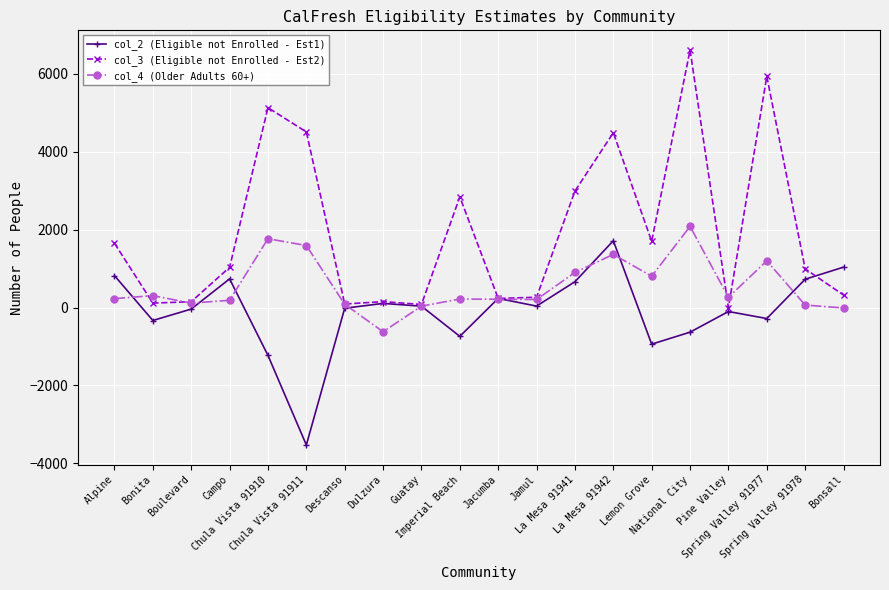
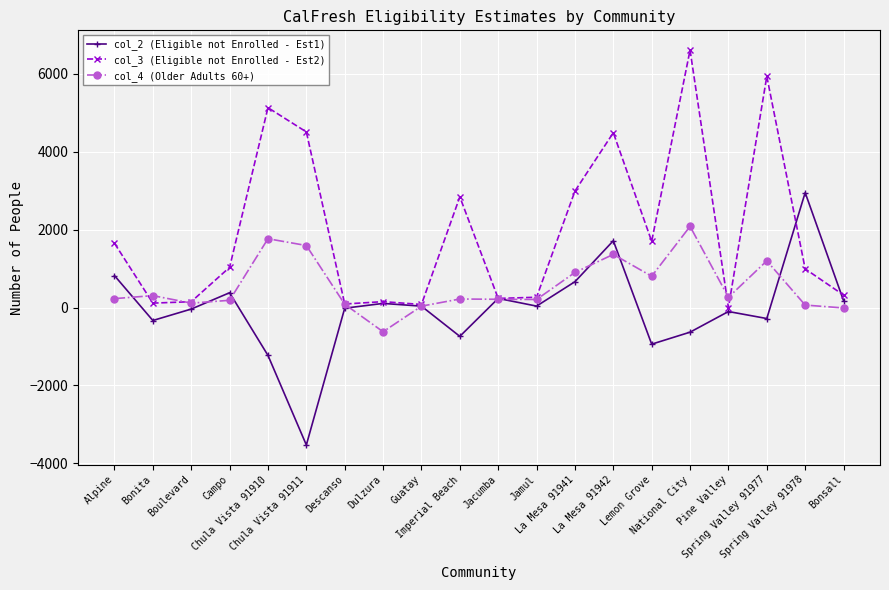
  {
    "col_2 (Eligible not Enrolled - Est1)": {
      "Alpine": 800,
      "Bonita": -300,
      "Boulevard": 0,
-     "Campo": 700,
+     "Campo": 400,
      "Chula Vista 91910": -1200,
      "Chula Vista 91911": -3500,
      "Descanso": 0,
      "Imperial Beach": -700,
      "Jamul": 0,
      "La Mesa 91941": 700,
      "La Mesa 91942": 1700,
      "Lemon Grove": -900,
      "National City": -600,
      "Pine Valley": -100,
      "Spring Valley 91977": -300,
-     "Spring Valley 91978": 700,
-     "Bonsall": 1000
+     "Spring Valley 91978": 2900,
+     "Bonsall": 200
    },
    "col_3 (Eligible not Enrolled - Est2)": {
      "Alpine": 1600,
      "Bonita": 100,
      "Campo": 1000,
      "Chula Vista 91910": 5100,
      "Chula Vista 91911": 4500,
      "Imperial Beach": 2800,
      "La Mesa 91941": 3000,
      "La Mesa 91942": 4500,
      "Lemon Grove": 1700,
      "National City": 6600,
      "Pine Valley": 0,
      "Spring Valley 91977": 5900,
      "Spring Valley 91978": 1000,
      "Bonsall": 300
    },
    "col_4 (Older Adults 60+)": {
      "Alpine": 200,
      "Bonita": 300,
      "Campo": 200,
      "Chula Vista 91910": 1800,
      "Chula Vista 91911": 1600,
      "Dulzura": -600,
      "Imperial Beach": 200,
      "La Mesa 91941": 900,
      "La Mesa 91942": 1400,
      "Lemon Grove": 800,
      "National City": 2100,
      "Pine Valley": 300,
      "Spring Valley 91977": 1200,
      "Spring Valley 91978": 100,
      "Bonsall": 0
    }
  }
